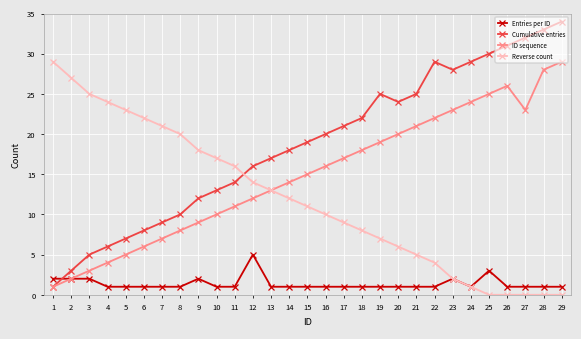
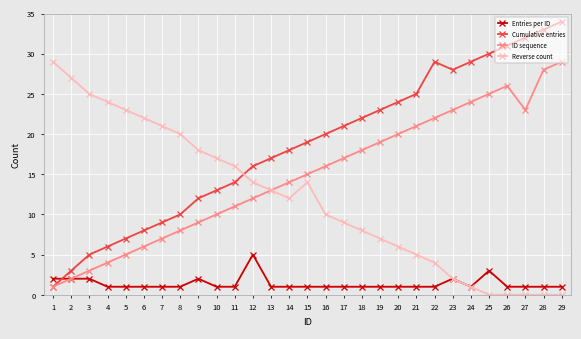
  {
    "Entries per ID": {
      "1": 2,
      "3": 2,
      "4": 1,
      "5": 1,
      "6": 1,
      "7": 1,
      "8": 1,
      "9": 2,
      "10": 1,
      "11": 1,
      "12": 5,
      "13": 1,
      "14": 1,
      "15": 1,
      "16": 1,
      "17": 1,
      "18": 1,
      "19": 1,
      "20": 1,
      "21": 1,
      "22": 1,
      "25": 3,
      "26": 1,
      "27": 1,
      "28": 1,
      "29": 1
    },
    "Cumulative entries": {
      "2": 3,
      "3": 5,
      "4": 6,
      "5": 7,
      "6": 8,
      "7": 9,
      "8": 10,
      "9": 12,
      "10": 13,
      "11": 14,
      "12": 16,
      "13": 17,
      "14": 18,
      "15": 19,
      "16": 20,
      "17": 21,
      "18": 22,
-     "19": 25,
+     "19": 23,
      "20": 24,
      "21": 25,
      "22": 29,
      "23": 28,
      "24": 29,
      "25": 30
    },
    "ID sequence": {
      "3": 3,
      "4": 4,
      "5": 5,
      "6": 6,
      "7": 7,
      "8": 8,
      "9": 9,
      "10": 10,
      "11": 11,
      "12": 12,
      "14": 14,
      "15": 15,
      "16": 16,
      "17": 17,
      "18": 18,
      "19": 19,
      "20": 20,
      "21": 21,
      "22": 22,
      "23": 23,
      "24": 24,
      "25": 25,
      "26": 26,
      "27": 23,
      "28": 28,
      "29": 29
    },
    "Reverse count": {
      "1": 29,
      "2": 27,
      "3": 25,
      "4": 24,
      "5": 23,
      "6": 22,
      "7": 21,
      "8": 20,
      "9": 18,
      "10": 17,
      "11": 16,
      "12": 14,
      "14": 12,
-     "15": 11,
+     "15": 14,
      "16": 10,
      "17": 9,
      "18": 8,
      "19": 7,
      "20": 6,
      "21": 5,
      "22": 4,
      "25": 0,
      "26": 0,
      "27": 0,
      "28": 0,
      "29": 0
    }
  }
